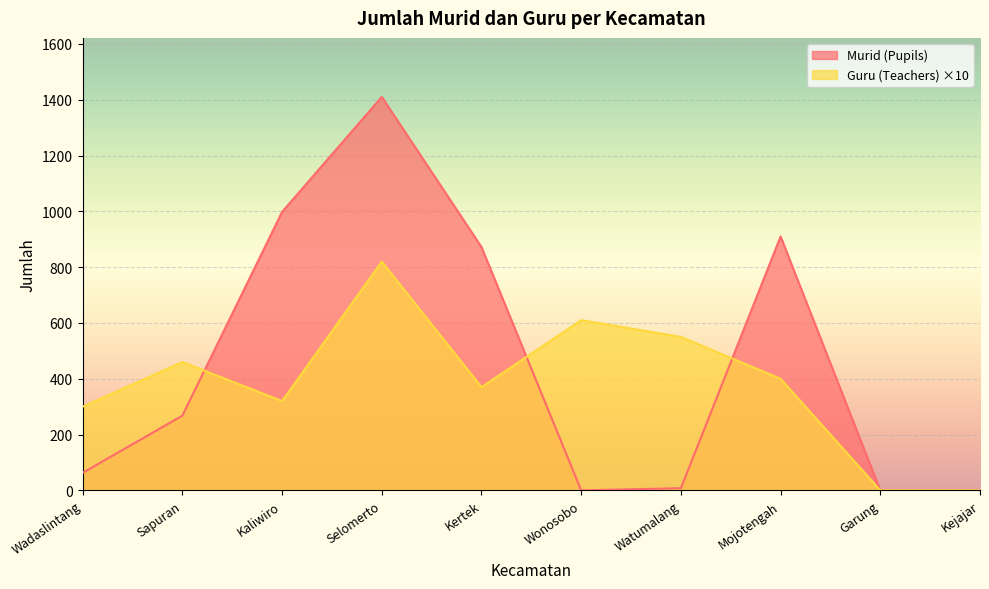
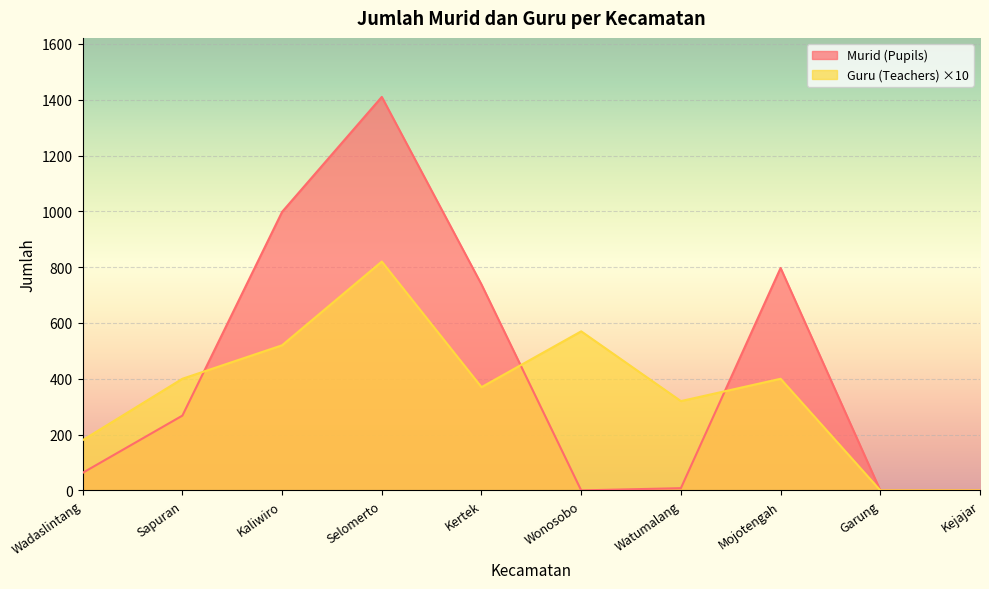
  {
    "Murid (Pupils)": {
      "Wadaslintang": 60,
      "Sapuran": 270,
      "Kaliwiro": 1000,
      "Selomerto": 1410,
-     "Kertek": 870,
+     "Kertek": 740,
      "Wonosobo": 0,
      "Watumalang": 10,
-     "Mojotengah": 910
+     "Mojotengah": 800
    },
    "Guru (Teachers) ×10": {
-     "Wadaslintang": 300,
-     "Sapuran": 460,
-     "Kaliwiro": 320,
+     "Wadaslintang": 180,
+     "Sapuran": 400,
+     "Kaliwiro": 520,
      "Selomerto": 820,
      "Kertek": 370,
-     "Wonosobo": 610,
-     "Watumalang": 550,
+     "Wonosobo": 570,
+     "Watumalang": 320,
      "Mojotengah": 400
    }
  }
